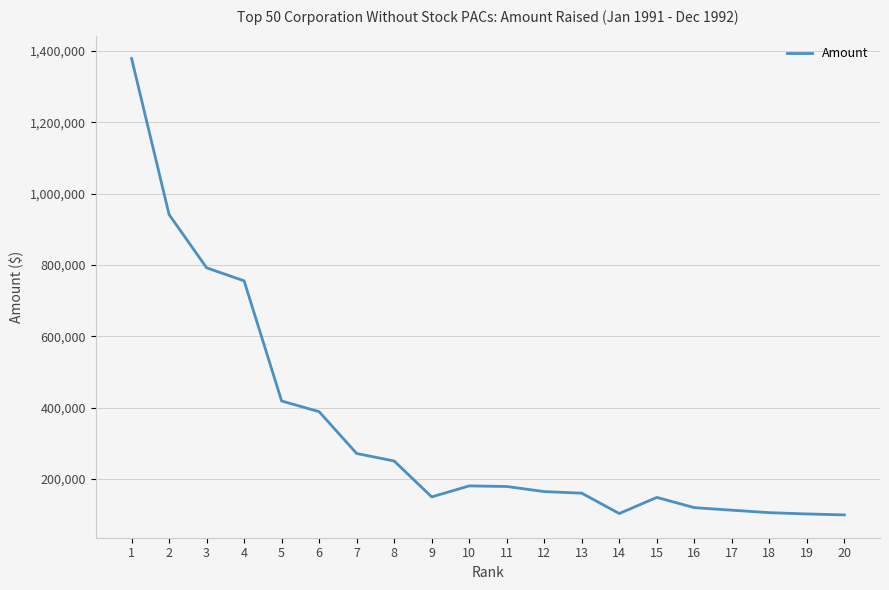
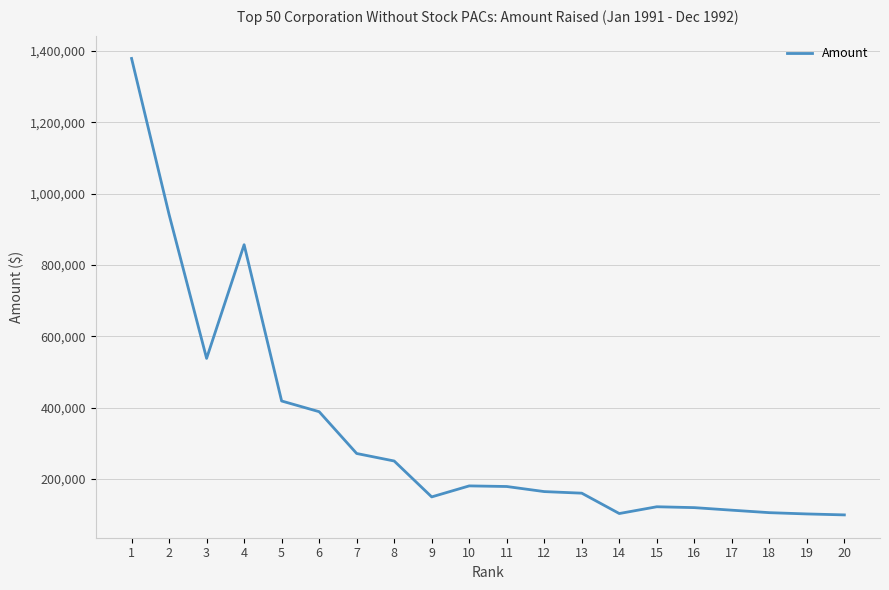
  {
    "1": "1,380,000",
    "2": "940,000",
-   "3": "790,000",
-   "4": "760,000",
+   "3": "540,000",
+   "4": "860,000",
    "5": "420,000",
    "6": "390,000",
    "7": "270,000",
    "8": "250,000",
    "9": "150,000",
    "10": "180,000",
    "11": "180,000",
    "12": "160,000",
    "13": "160,000",
    "14": "100,000",
-   "15": "150,000",
+   "15": "120,000",
    "16": "120,000",
    "17": "110,000",
    "18": "110,000",
    "19": "100,000",
    "20": "100,000"
  }
